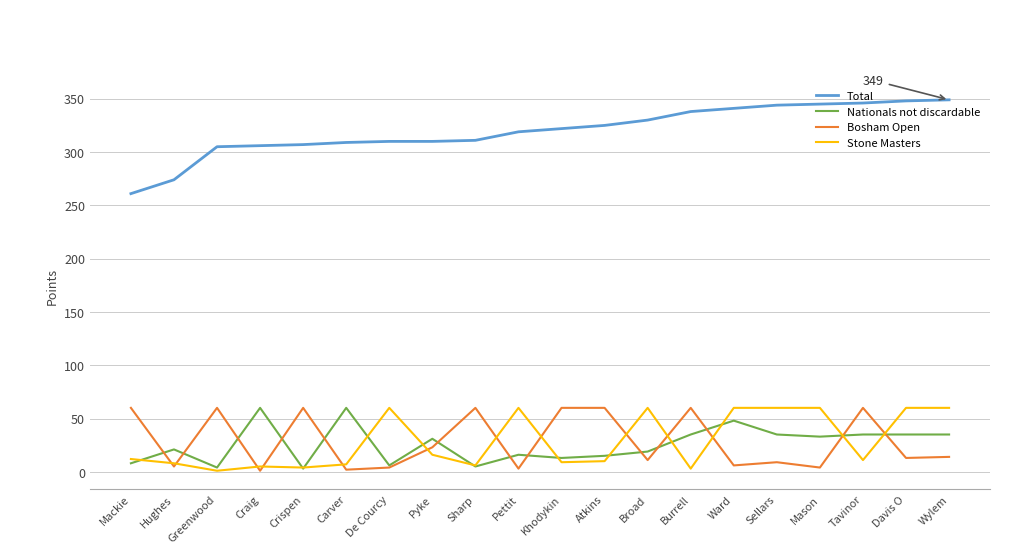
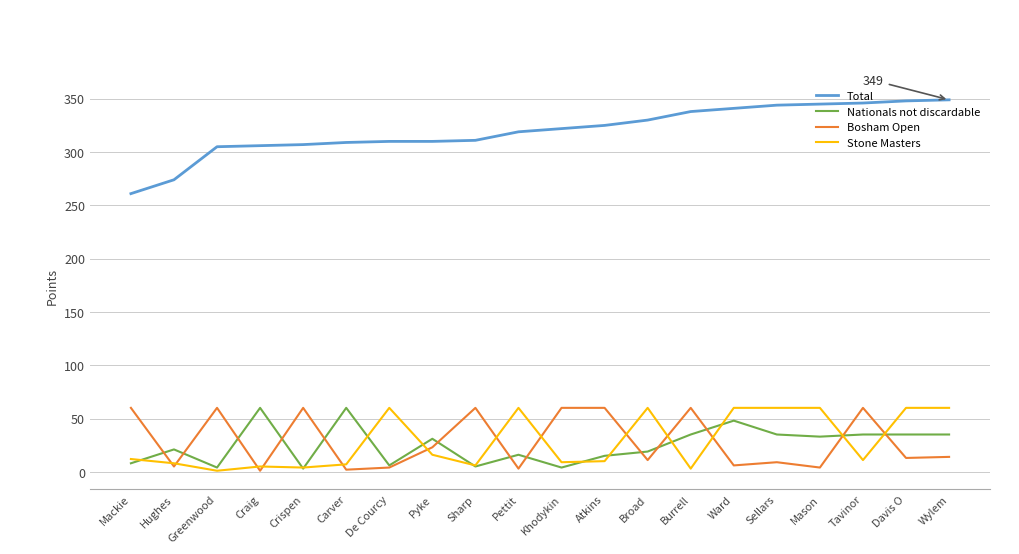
  {
    "Total": {
      "Mackie": 261,
      "Hughes": 274,
      "Greenwood": 305,
      "Craig": 306,
      "Crispen": 307,
      "Carver": 309,
      "De Courcy": 310,
      "Pyke": 310,
      "Sharp": 311,
      "Pettit": 319,
      "Khodykin": 322,
      "Atkins": 325,
      "Broad": 330,
      "Burrell": 338,
      "Ward": 341,
      "Sellars": 344,
      "Mason": 345,
      "Tavinor": 346,
      "Wylem": 349
    },
    "Nationals not discardable": {
      "Mackie": 8,
      "Hughes": 21,
      "Greenwood": 4,
      "Craig": 60,
      "Carver": 60,
      "Pyke": 31,
      "Pettit": 16,
-     "Khodykin": 13,
+     "Khodykin": 4,
      "Atkins": 15,
      "Broad": 19,
      "Burrell": 35,
      "Ward": 48,
      "Sellars": 35,
      "Mason": 33,
      "Tavinor": 35,
      "Davis O": 35,
      "Wylem": 35
    },
    "Bosham Open": {
      "Mackie": 60,
      "Hughes": 5,
      "Greenwood": 60,
      "Craig": 1,
      "Crispen": 60,
      "Carver": 2,
      "Pyke": 23,
      "Sharp": 60,
      "Pettit": 3,
      "Khodykin": 60,
      "Atkins": 60,
      "Broad": 11,
      "Burrell": 60,
      "Ward": 6,
      "Sellars": 9,
      "Mason": 4,
      "Tavinor": 60,
      "Davis O": 13,
      "Wylem": 14
    },
    "Stone Masters": {
      "Mackie": 12,
      "Hughes": 8,
      "Greenwood": 1,
      "Craig": 5,
      "Carver": 7,
      "De Courcy": 60,
      "Pyke": 16,
      "Pettit": 60,
      "Khodykin": 9,
      "Atkins": 10,
      "Broad": 60,
      "Burrell": 3,
      "Ward": 60,
      "Sellars": 60,
      "Mason": 60,
      "Tavinor": 11,
      "Davis O": 60,
      "Wylem": 60
    }
  }
